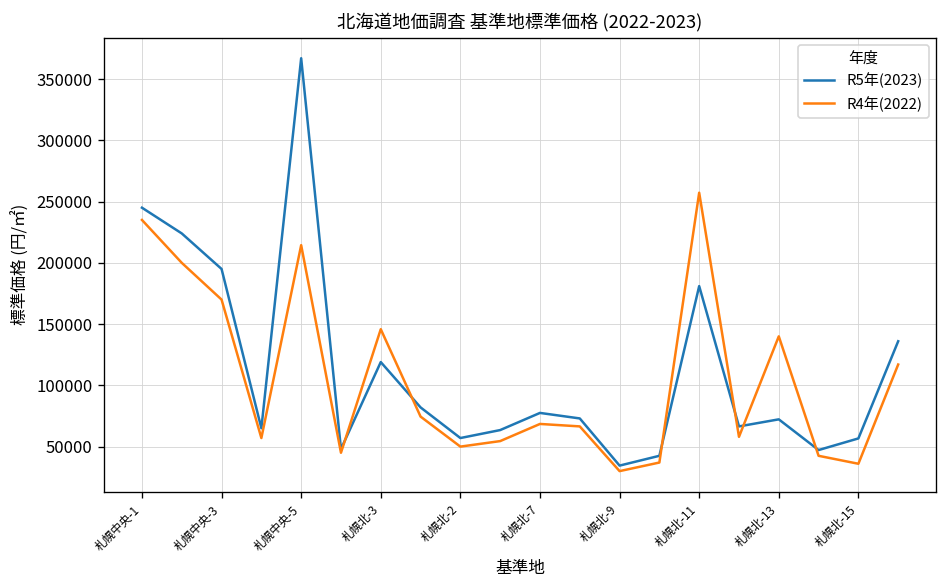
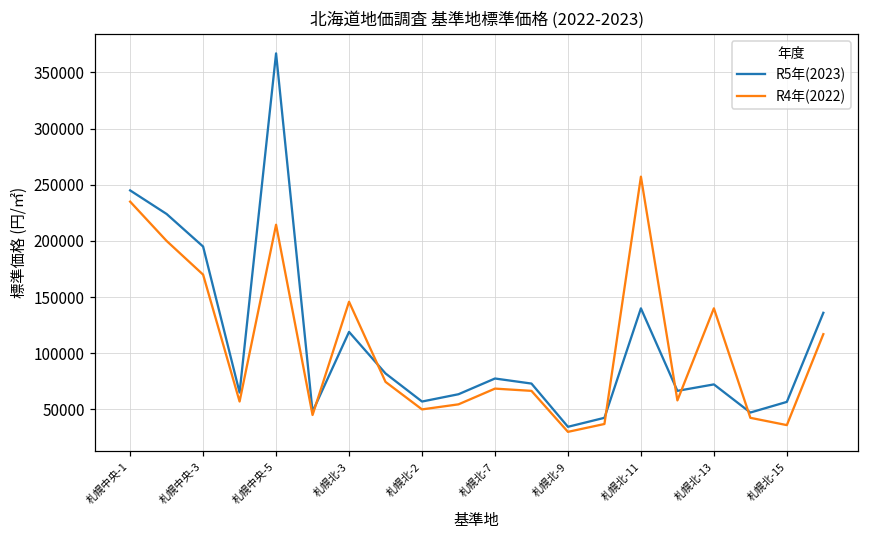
  {
    "R5年(2023)": {
      "札幌中央-1": 245000,
      "札幌中央-3": 195000,
      "札幌中央-5": 367000,
      "札幌北-3": 119000,
      "札幌北-2": 57000,
      "札幌北-7": 78000,
      "札幌北-9": 35000,
-     "札幌北-11": 181000,
+     "札幌北-11": 140000,
      "札幌北-13": 72000,
      "札幌北-15": 57000
    },
    "R4年(2022)": {
      "札幌中央-1": 235000,
      "札幌中央-3": 170000,
      "札幌中央-5": 214000,
      "札幌北-3": 146000,
      "札幌北-2": 50000,
      "札幌北-7": 69000,
      "札幌北-9": 30000,
      "札幌北-11": 257000,
      "札幌北-13": 140000,
      "札幌北-15": 36000
    }
  }
